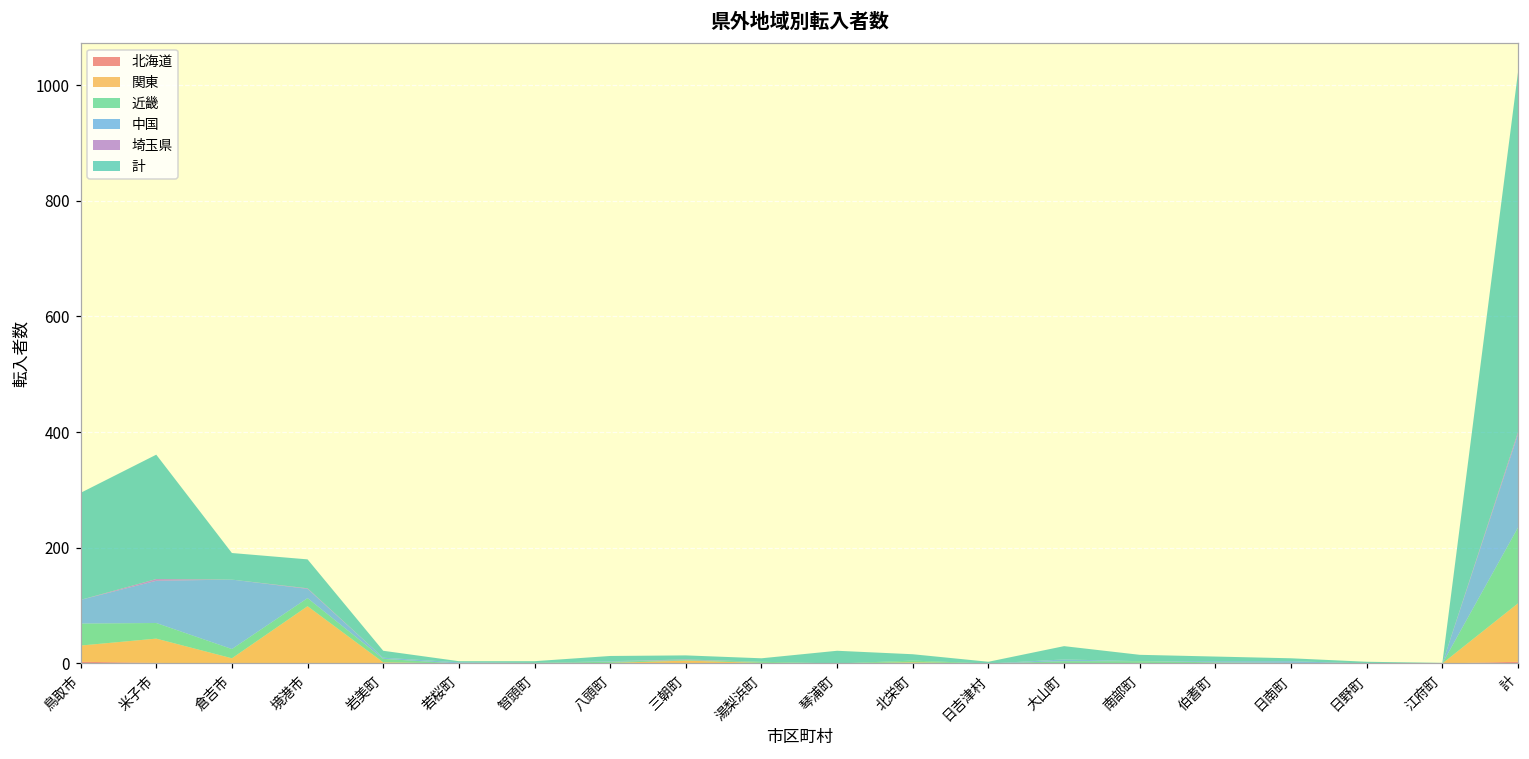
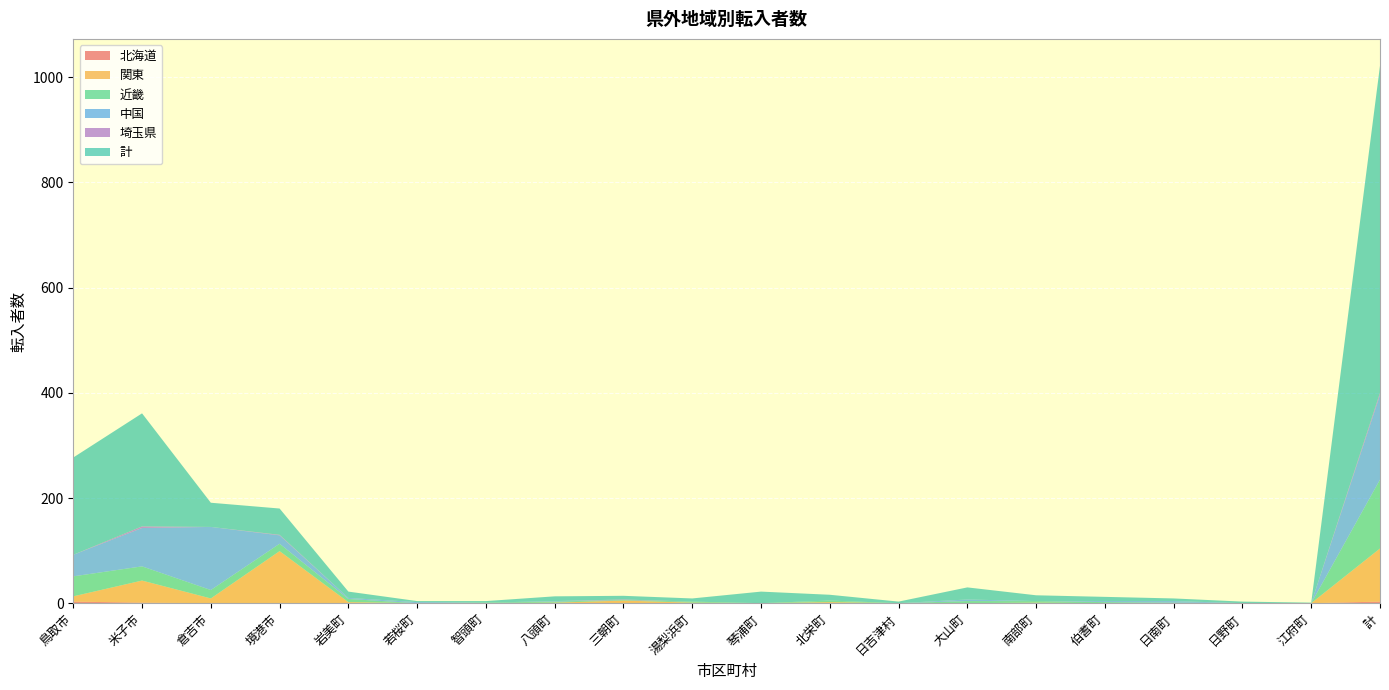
  {
    "北海道": {
      "倉吉市": 0,
      "境港市": 0,
      "三朝町": 0
    },
    "関東": {
-     "鳥取市": 30,
+     "鳥取市": 10,
      "米子市": 40,
      "倉吉市": 10,
      "境港市": 100,
      "計": 100
    }
  }
